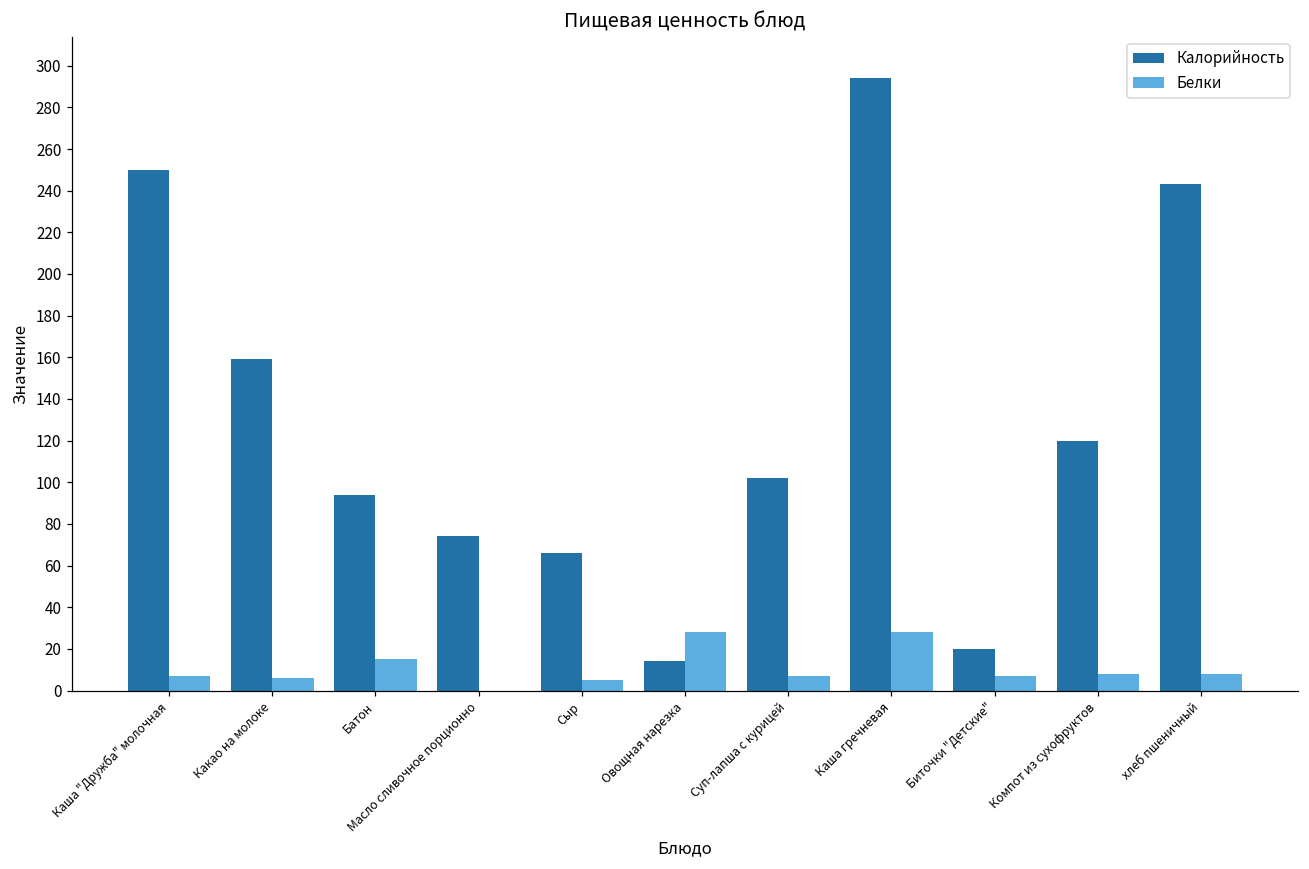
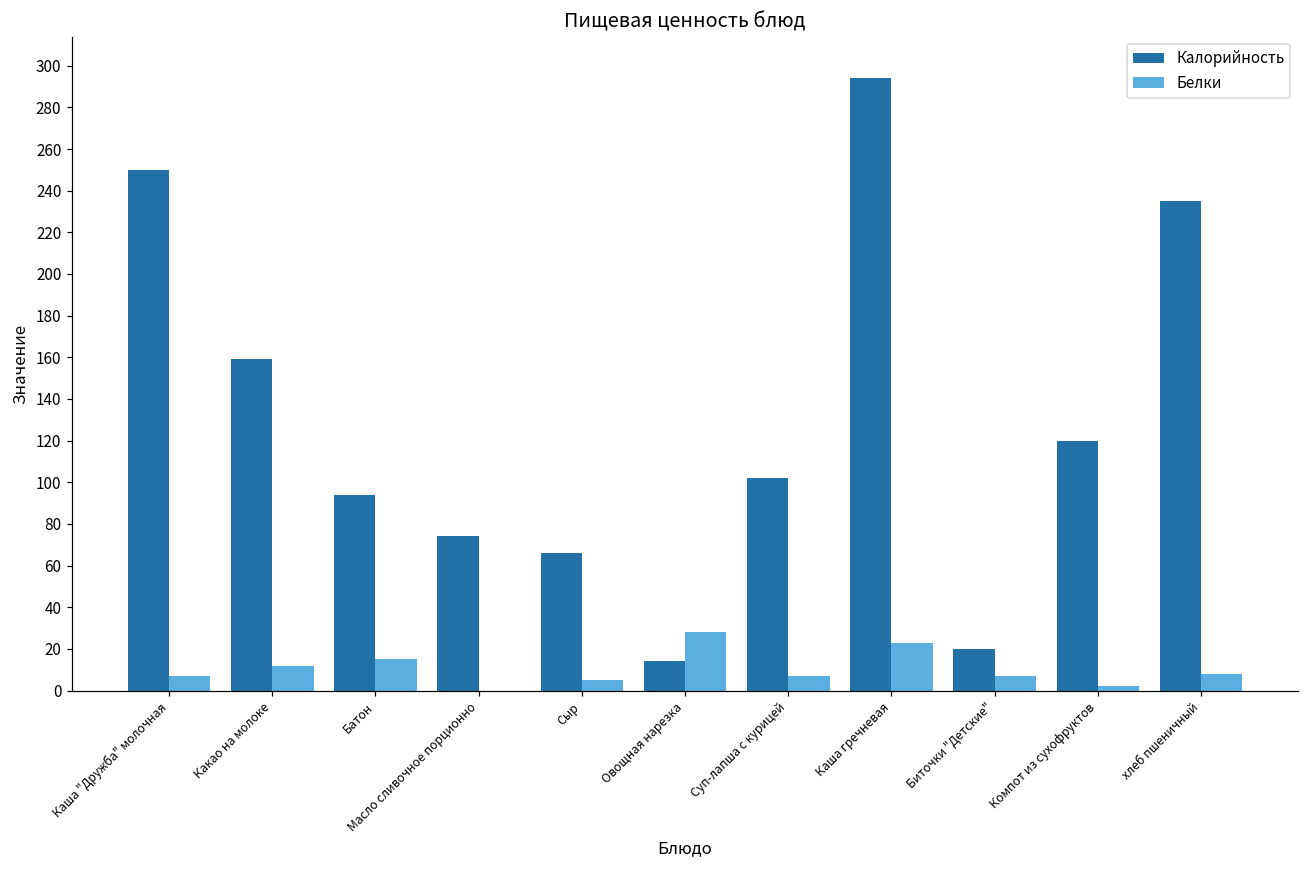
  {
    "Калорийность": {
      "Каша \"Дружба\" молочная": 250,
      "Какао на молоке": 159,
      "Батон": 94,
      "Масло сливочное порционно": 74,
      "Сыр": 66,
      "Овощная нарезка": 14,
      "Суп-лапша с курицей": 102,
      "Каша гречневая": 294,
      "Биточки \"Детские\"": 20,
      "Компот из сухофруктов": 120,
-     "хлеб пшеничный": 243
+     "хлеб пшеничный": 235
    },
    "Белки": {
      "Каша \"Дружба\" молочная": 7,
-     "Какао на молоке": 6,
+     "Какао на молоке": 12,
      "Батон": 15,
      "Масло сливочное порционно": 0,
      "Сыр": 5,
      "Овощная нарезка": 28,
      "Суп-лапша с курицей": 7,
-     "Каша гречневая": 28,
+     "Каша гречневая": 23,
      "Биточки \"Детские\"": 7,
-     "Компот из сухофруктов": 8,
+     "Компот из сухофруктов": 2,
      "хлеб пшеничный": 8
    }
  }
